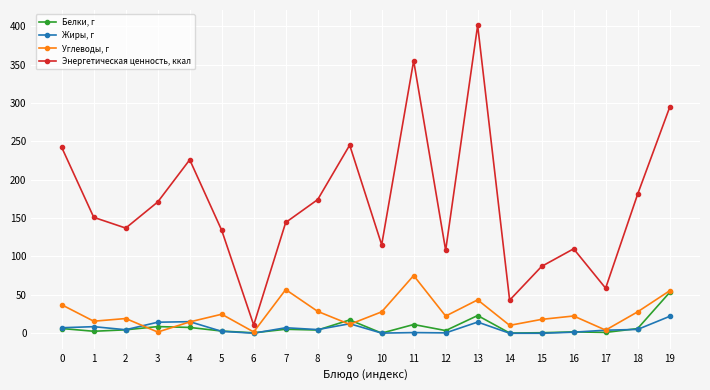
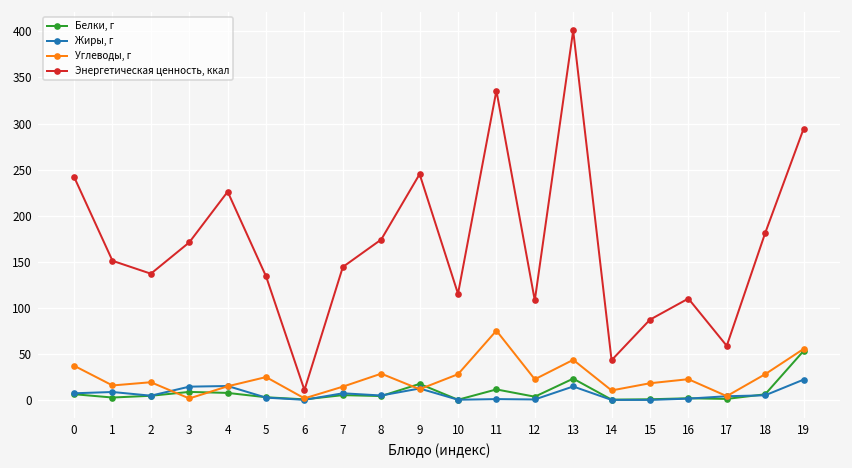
  {
    "Белки, г": {
      "1": 0,
      "3": 10,
      "4": 10,
      "9": 20,
      "11": 10,
      "13": 20
    },
    "Жиры, г": {
      "1": 10,
      "3": 10,
      "11": 0,
      "13": 10,
      "19": 20
    },
    "Углеводы, г": {
      "0": 40,
      "1": 20,
      "2": 20,
      "3": 0,
      "5": 20,
-     "7": 60,
+     "7": 10,
      "8": 30,
      "10": 30,
      "11": 80,
      "12": 20,
      "13": 40,
      "14": 10,
      "15": 20,
      "16": 20,
      "18": 30
    },
    "Энергетическая ценность, ккал": {
      "0": 240,
      "1": 150,
      "2": 140,
      "3": 170,
      "4": 230,
      "5": 130,
      "6": 10,
      "7": 140,
      "8": 170,
      "9": 250,
      "10": 120,
-     "11": 360,
+     "11": 340,
      "12": 110,
      "13": 400,
      "14": 40,
      "15": 90,
      "16": 110,
      "17": 60,
      "18": 180,
      "19": 290
    }
  }
